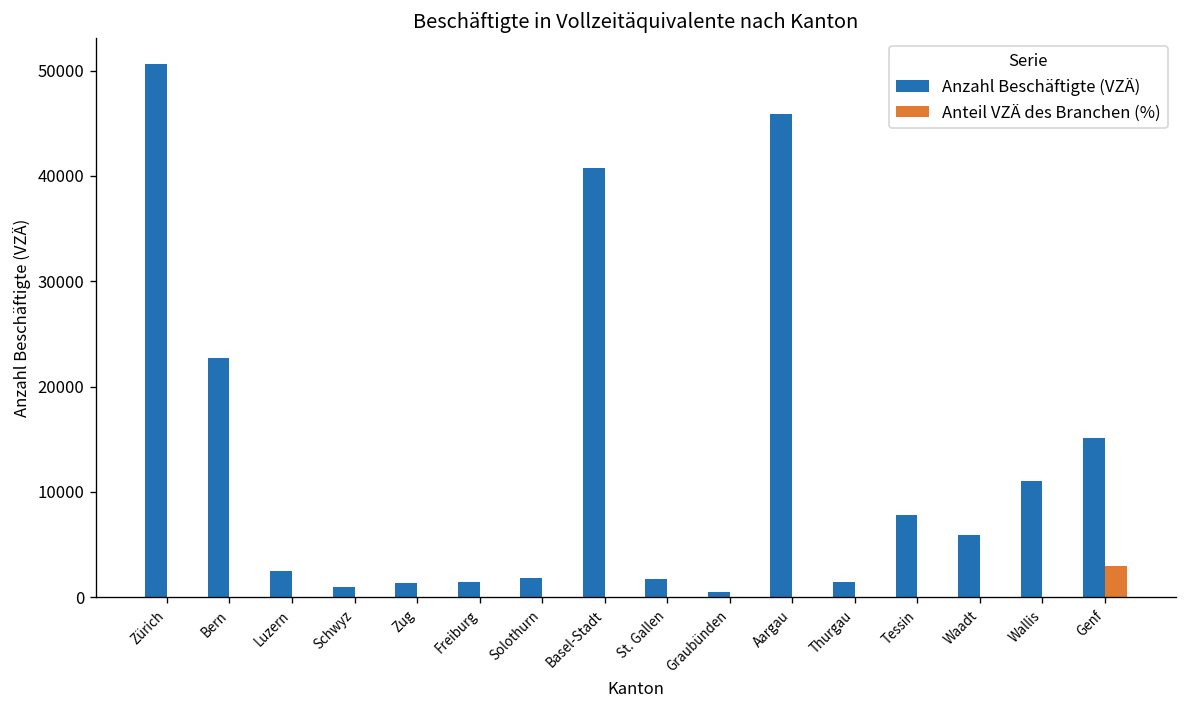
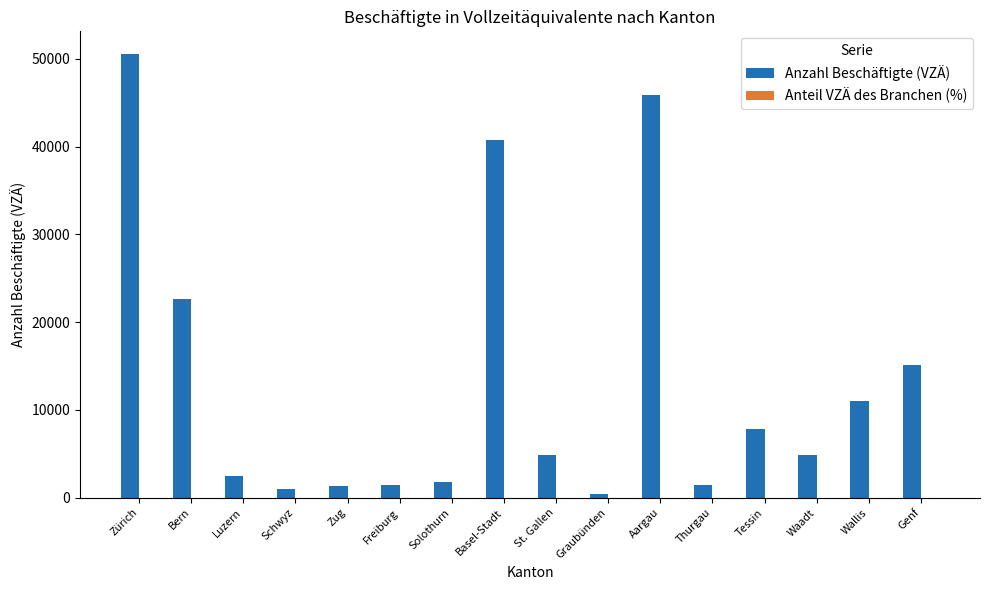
  {
    "Anzahl Beschäftigte (VZÄ)": {
      "Zürich": 51000,
      "Bern": 23000,
      "Luzern": 3000,
      "Schwyz": 1000,
      "Zug": 1000,
      "Freiburg": 1000,
      "Solothurn": 2000,
      "Basel-Stadt": 41000,
-     "St. Gallen": 2000,
+     "St. Gallen": 5000,
      "Graubünden": 0,
      "Aargau": 46000,
      "Thurgau": 1000,
      "Tessin": 8000,
-     "Waadt": 6000,
+     "Waadt": 5000,
      "Wallis": 11000,
      "Genf": 15000
    },
    "Anteil VZÄ des Branchen (%)": {
-     "Genf": 3000
+     "Genf": 0
    }
  }
